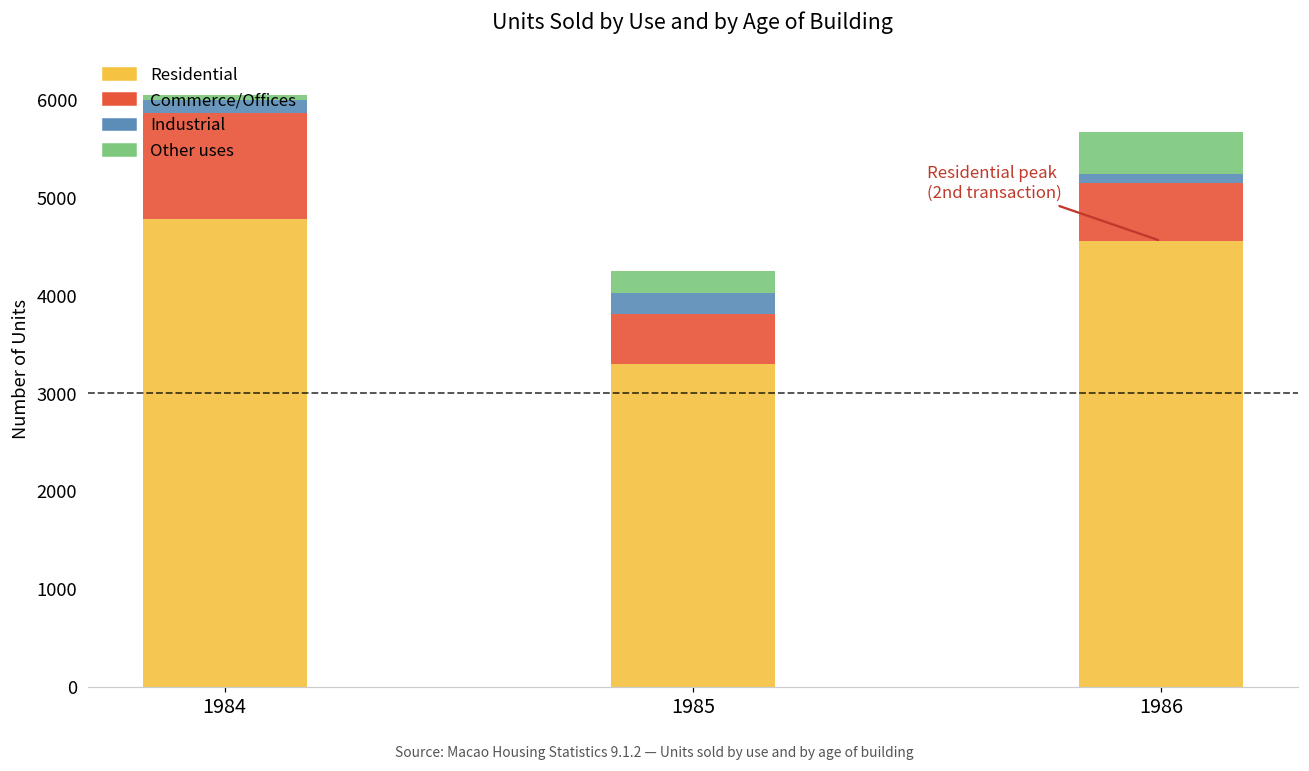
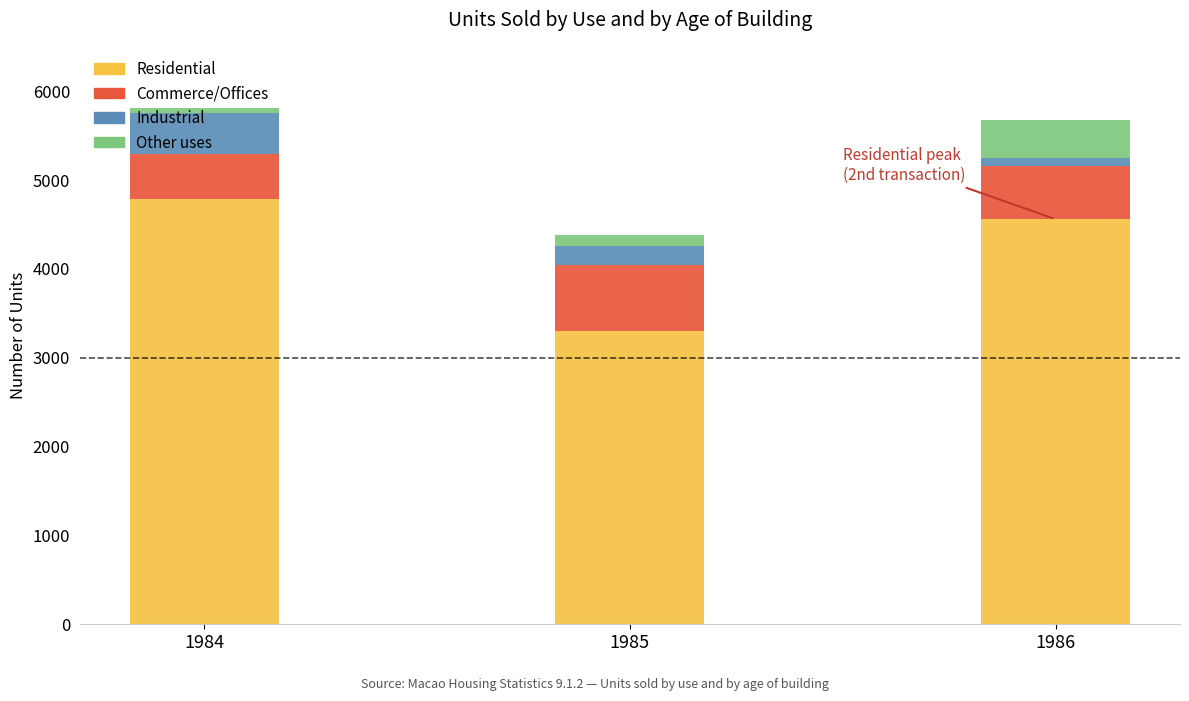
  {
    "Residential": {
      "1984": 4800,
      "1985": 3300
    },
    "Commerce/Offices": {
-     "1984": 1100,
-     "1985": 500
+     "1984": 500,
+     "1985": 700
    },
    "Industrial": {
-     "1984": 100,
+     "1984": 500,
      "1985": 200
    },
    "Other uses": {
      "1984": 100,
-     "1985": 200,
+     "1985": 100,
      "1986": 400
    }
  }
